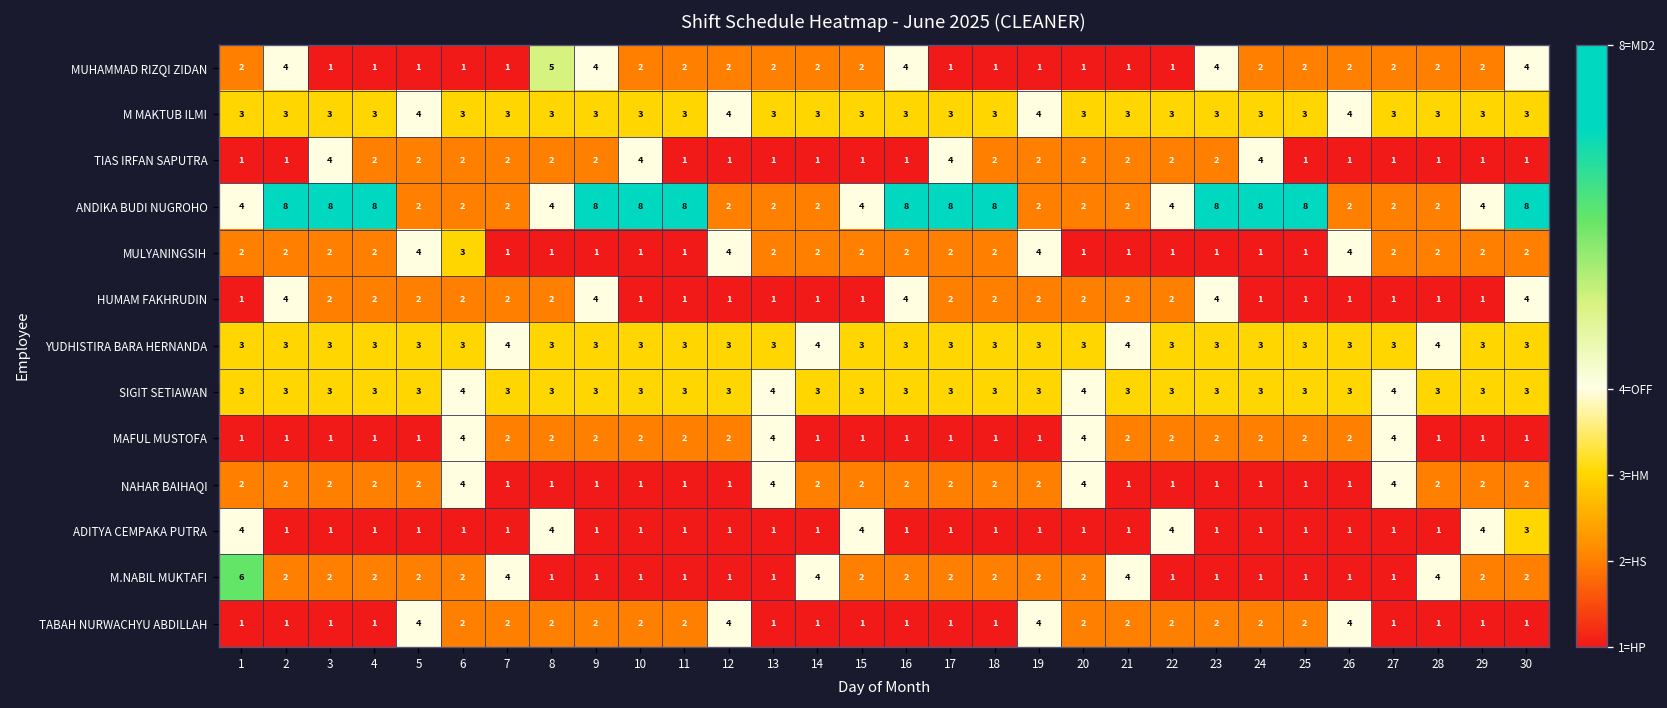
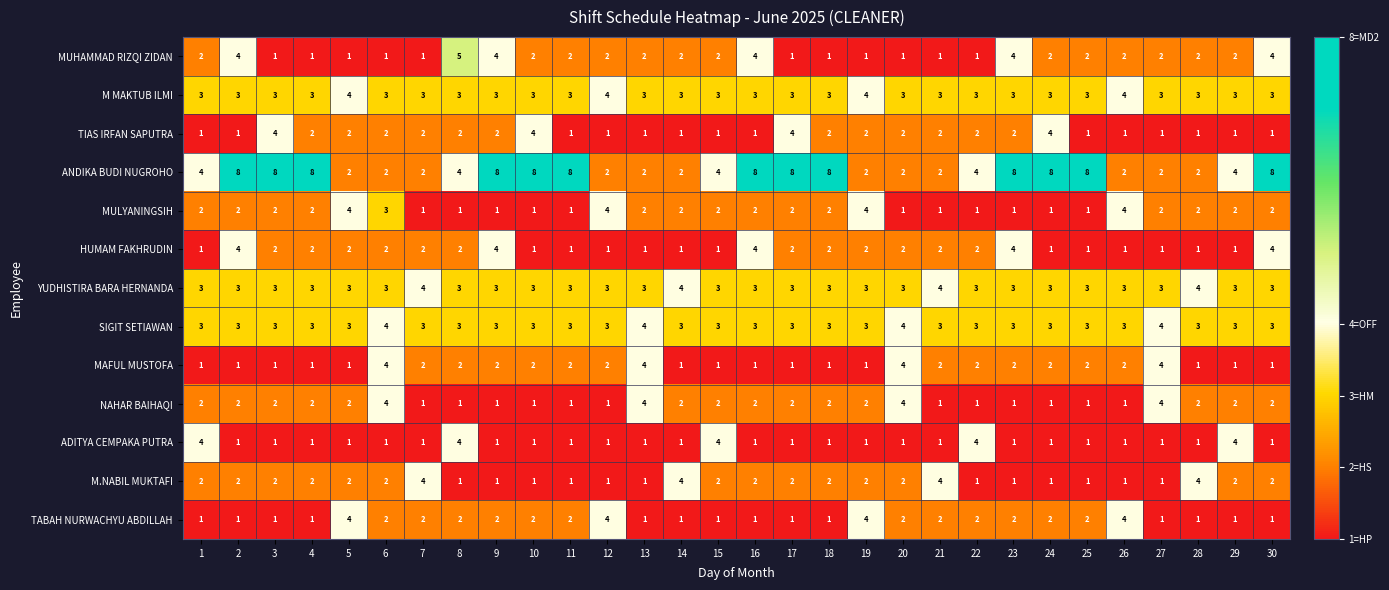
  {
    "ADITYA CEMPAKA PUTRA": {
      "1": 4,
      "2": 1,
      "3": 1,
      "4": 1,
      "5": 1,
      "6": 1,
      "7": 1,
      "8": 4,
      "9": 1,
      "10": 1,
      "11": 1,
      "12": 1,
      "13": 1,
      "14": 1,
      "15": 4,
      "16": 1,
      "17": 1,
      "18": 1,
      "19": 1,
      "20": 1,
      "21": 1,
      "22": 4,
      "23": 1,
      "24": 1,
      "25": 1,
      "26": 1,
      "27": 1,
      "28": 1,
      "29": 4,
-     "30": 3
+     "30": 1
    },
    "M.NABIL MUKTAFI": {
-     "1": 6,
+     "1": 2,
      "2": 2,
      "3": 2,
      "4": 2,
      "5": 2,
      "6": 2,
      "7": 4,
      "8": 1,
      "9": 1,
      "10": 1,
      "11": 1,
      "12": 1,
      "13": 1,
      "14": 4,
      "15": 2,
      "16": 2,
      "17": 2,
      "18": 2,
      "19": 2,
      "20": 2,
      "21": 4,
      "22": 1,
      "23": 1,
      "24": 1,
      "25": 1,
      "26": 1,
      "27": 1,
      "28": 4,
      "29": 2,
      "30": 2
    }
  }
